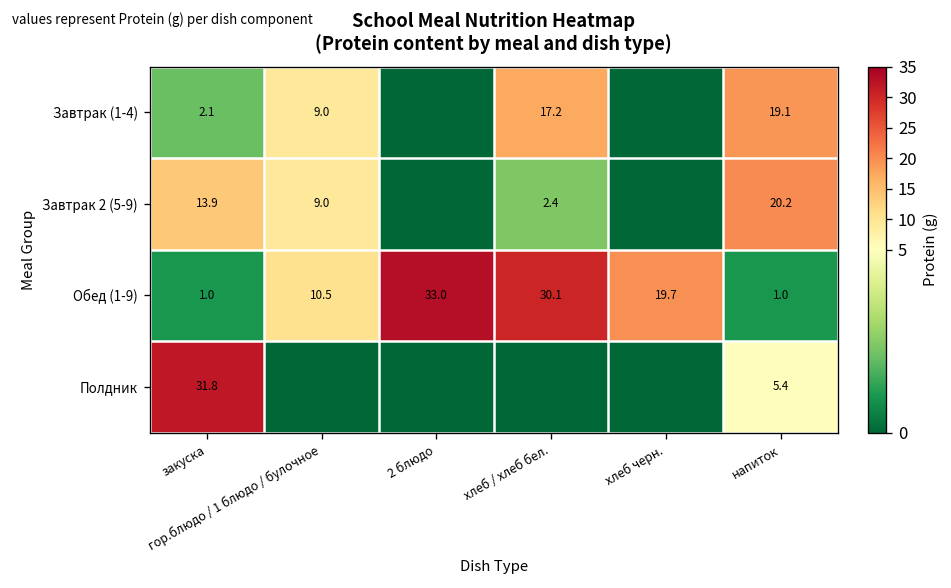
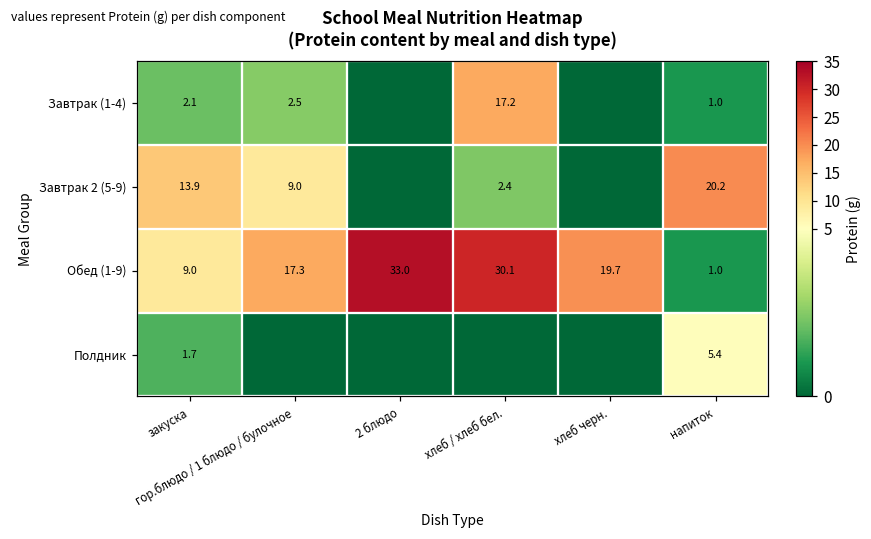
  {
    "Завтрак (1-4)": {
      "закуска": 2.1,
-     "гор.блюдо / 1 блюдо / булочное": 9.0,
+     "гор.блюдо / 1 блюдо / булочное": 2.5,
      "хлеб / хлеб бел.": 17.2,
-     "напиток": 19.1
+     "напиток": 1.0
    },
    "Завтрак 2 (5-9)": {
      "закуска": 13.9,
      "гор.блюдо / 1 блюдо / булочное": 9.0,
      "хлеб / хлеб бел.": 2.4,
      "напиток": 20.2
    },
    "Обед (1-9)": {
-     "закуска": 1.0,
-     "гор.блюдо / 1 блюдо / булочное": 10.5,
+     "закуска": 9.0,
+     "гор.блюдо / 1 блюдо / булочное": 17.3,
      "2 блюдо": 33.0,
      "хлеб / хлеб бел.": 30.1,
      "хлеб черн.": 19.7,
      "напиток": 1.0
    },
    "Полдник": {
-     "закуска": 31.8,
+     "закуска": 1.7,
      "напиток": 5.4
    }
  }
